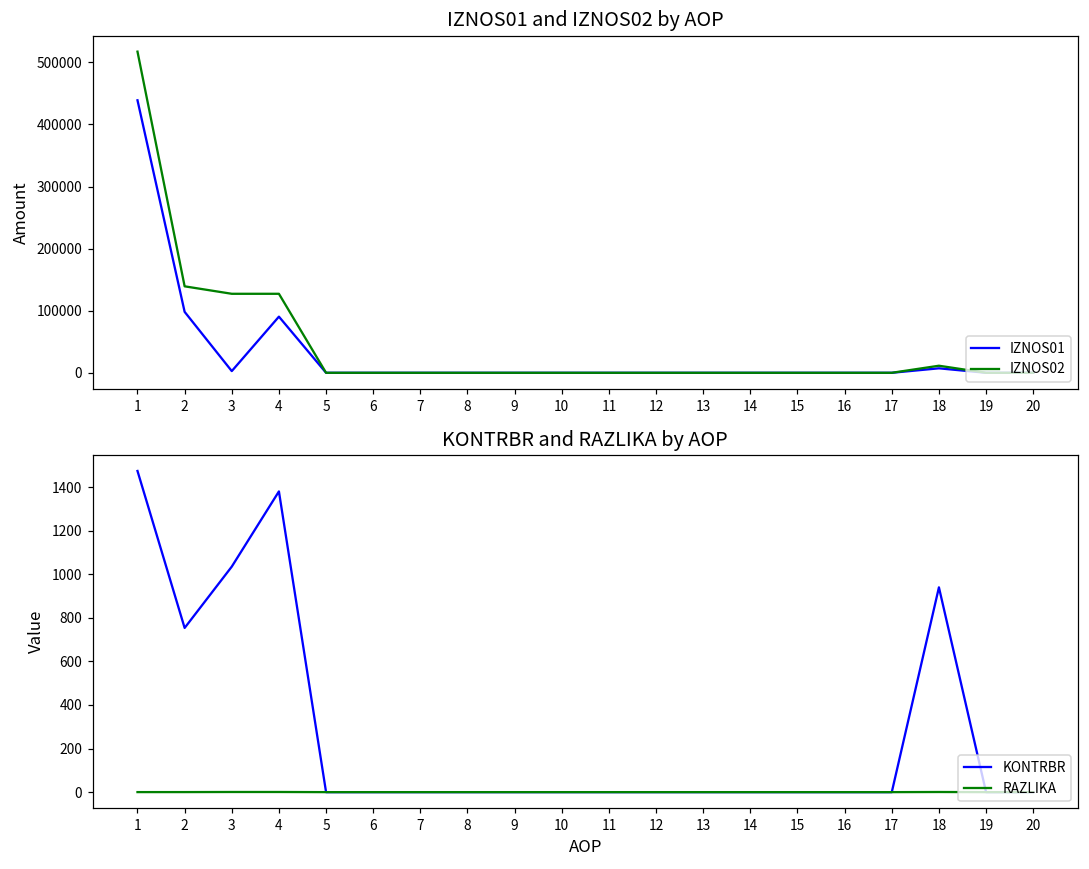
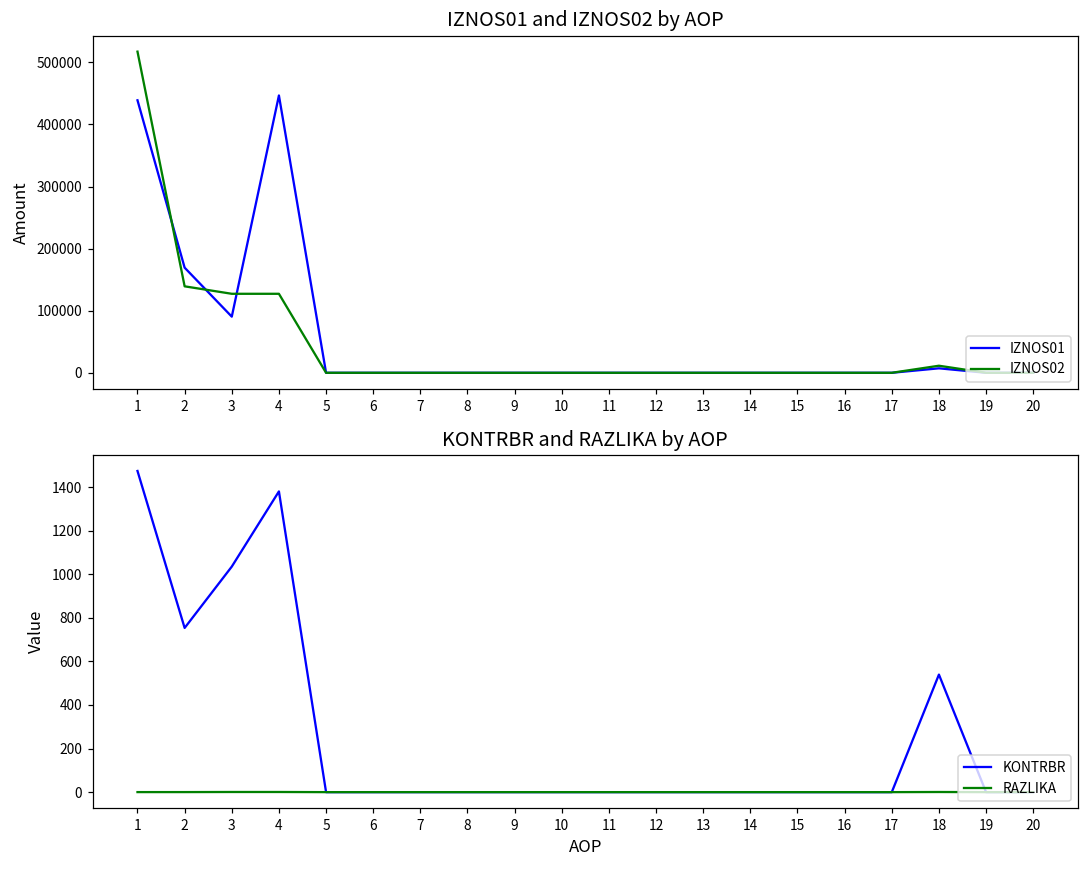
  {
    "IZNOS01 and IZNOS02 by AOP": {
      "IZNOS01": {
        "1": 440000,
-       "2": 100000,
-       "3": 0,
-       "4": 90000
+       "2": 170000,
+       "3": 90000,
+       "4": 450000
      },
      "IZNOS02": {
        "1": 520000,
        "2": 140000,
        "3": 130000,
        "4": 130000
      }
    },
    "KONTRBR and RAZLIKA by AOP": {
      "KONTRBR": {
        "1": 1470,
        "2": 750,
        "3": 1030,
        "4": 1380,
-       "18": 940
+       "18": 540
      },
      "RAZLIKA": {
        "1": 0,
        "2": 0,
        "3": 0,
        "4": 0,
        "18": 0
      }
    }
  }
